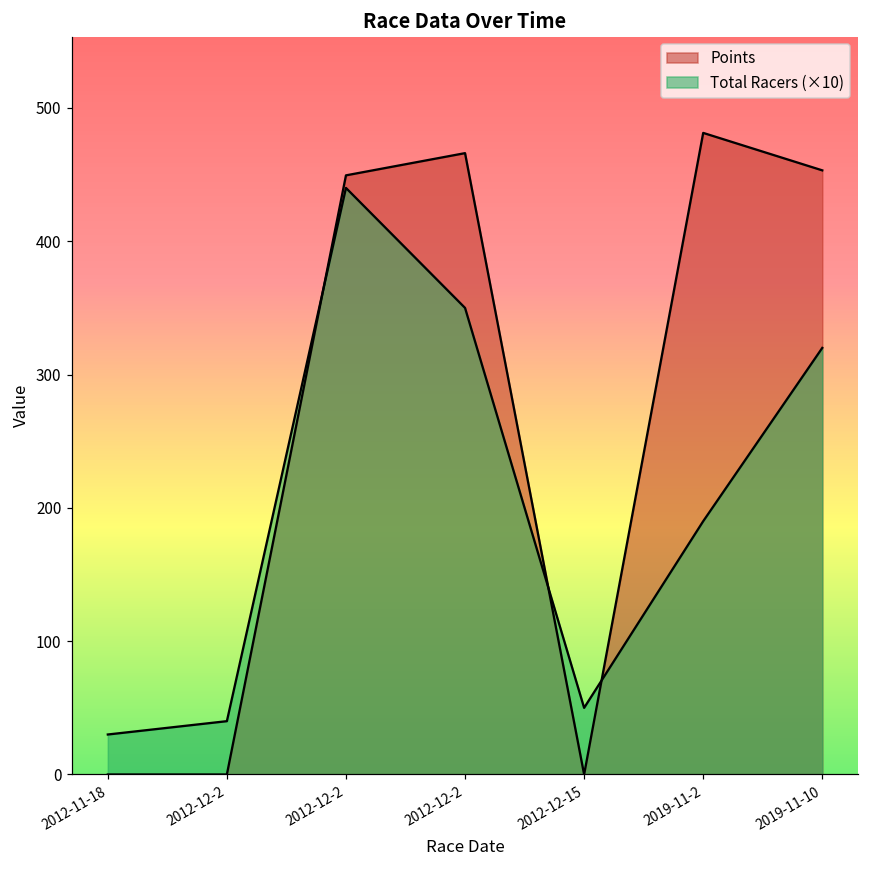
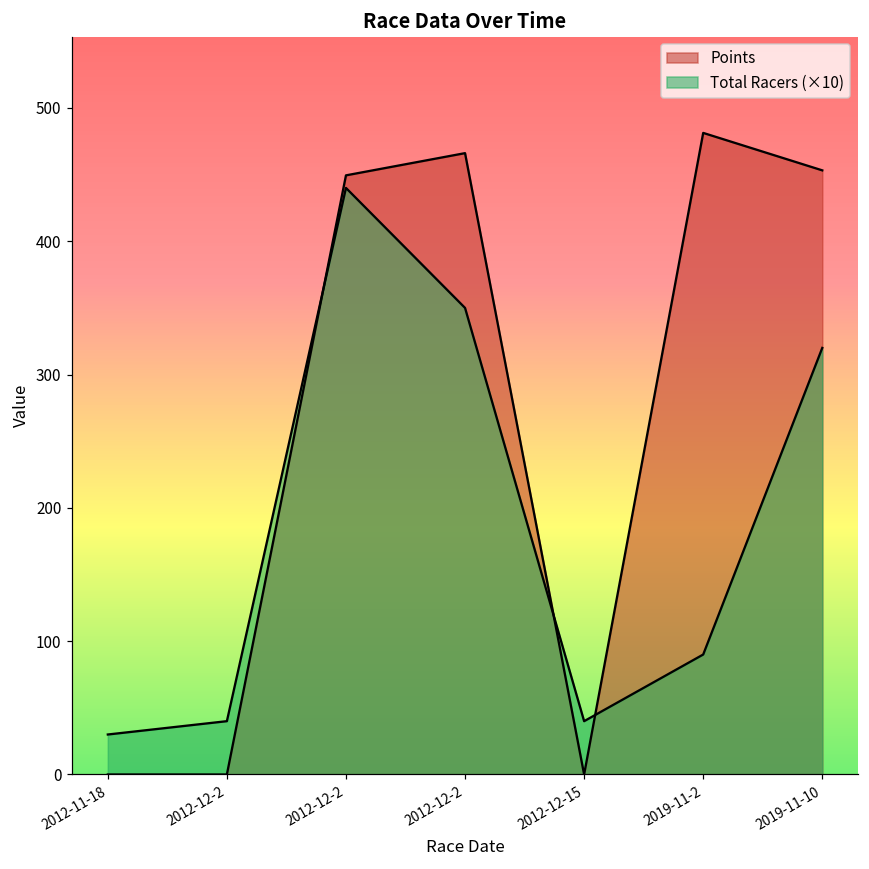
  {
    "Points": {
      "2012-11-18": 0,
      "2012-12-15": 0,
      "2019-11-2": 481,
      "2019-11-10": 453
    },
    "Total Racers (×10)": {
      "2012-11-18": 30,
-     "2012-12-15": 50,
-     "2019-11-2": 190,
+     "2012-12-15": 40,
+     "2019-11-2": 90,
      "2019-11-10": 320
    }
  }
